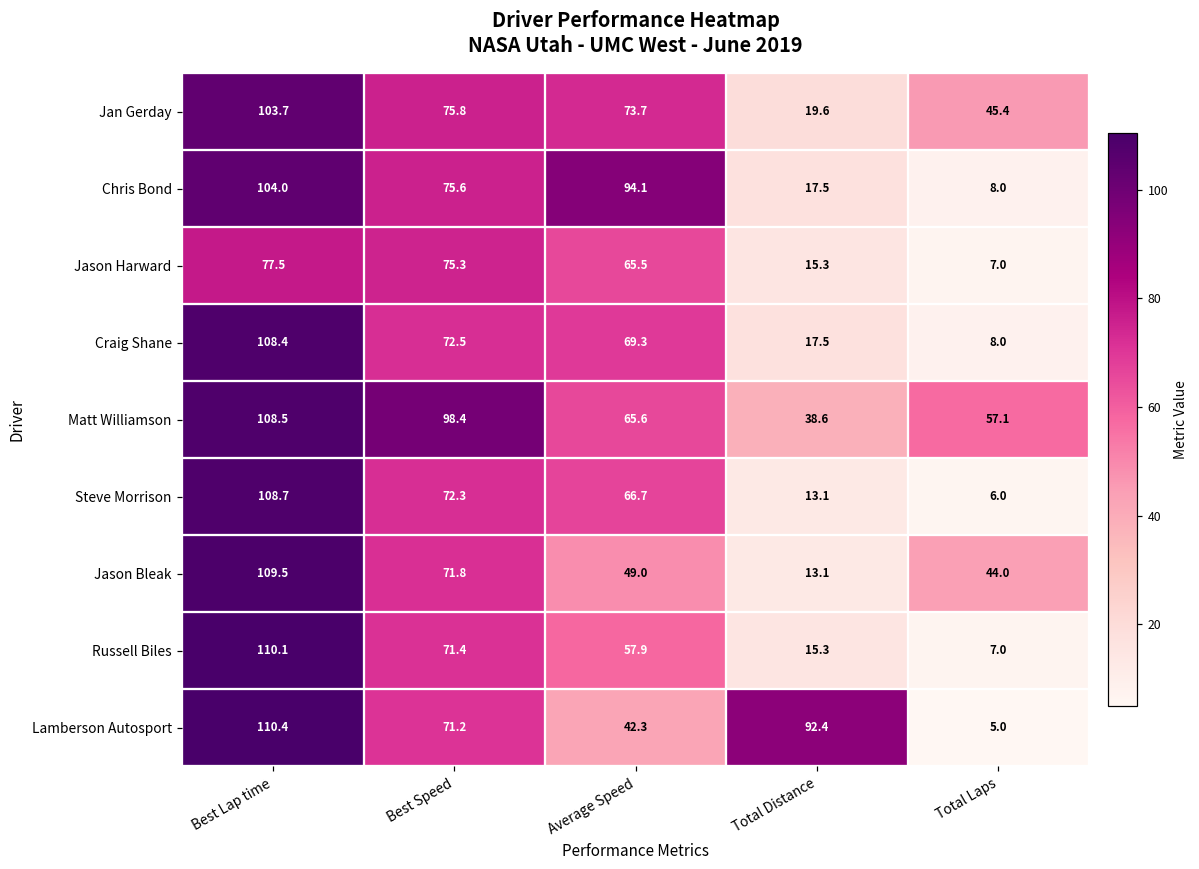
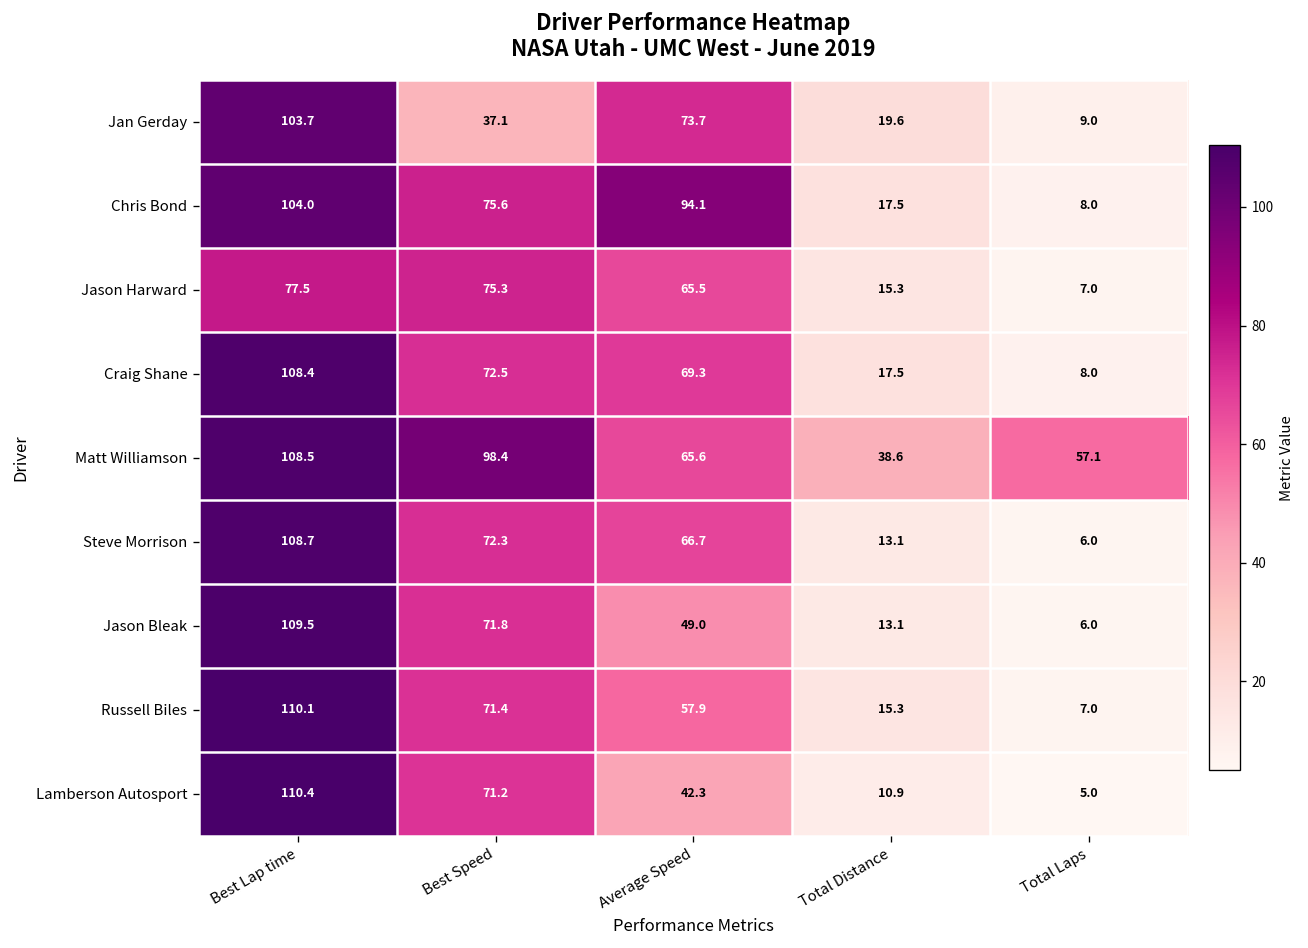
  {
    "Jan Gerday": {
      "Best Lap time": 103.7,
-     "Best Speed": 75.8,
+     "Best Speed": 37.1,
      "Average Speed": 73.7,
      "Total Distance": 19.6,
-     "Total Laps": 45.4
+     "Total Laps": 9.0
    },
    "Chris Bond": {
      "Best Lap time": 104.0,
      "Best Speed": 75.6,
      "Average Speed": 94.1,
      "Total Distance": 17.5,
      "Total Laps": 8.0
    },
    "Jason Harward": {
      "Best Lap time": 77.5,
      "Best Speed": 75.3,
      "Average Speed": 65.5,
      "Total Distance": 15.3,
      "Total Laps": 7.0
    },
    "Craig Shane": {
      "Best Lap time": 108.4,
      "Best Speed": 72.5,
      "Average Speed": 69.3,
      "Total Distance": 17.5,
      "Total Laps": 8.0
    },
    "Matt Williamson": {
      "Best Lap time": 108.5,
      "Best Speed": 98.4,
      "Average Speed": 65.6,
      "Total Distance": 38.6,
      "Total Laps": 57.1
    },
    "Steve Morrison": {
      "Best Lap time": 108.7,
      "Best Speed": 72.3,
      "Average Speed": 66.7,
      "Total Distance": 13.1,
      "Total Laps": 6.0
    },
    "Jason Bleak": {
      "Best Lap time": 109.5,
      "Best Speed": 71.8,
      "Average Speed": 49.0,
      "Total Distance": 13.1,
-     "Total Laps": 44.0
+     "Total Laps": 6.0
    },
    "Russell Biles": {
      "Best Lap time": 110.1,
      "Best Speed": 71.4,
      "Average Speed": 57.9,
      "Total Distance": 15.3,
      "Total Laps": 7.0
    },
    "Lamberson Autosport": {
      "Best Lap time": 110.4,
      "Best Speed": 71.2,
      "Average Speed": 42.3,
-     "Total Distance": 92.4,
+     "Total Distance": 10.9,
      "Total Laps": 5.0
    }
  }
